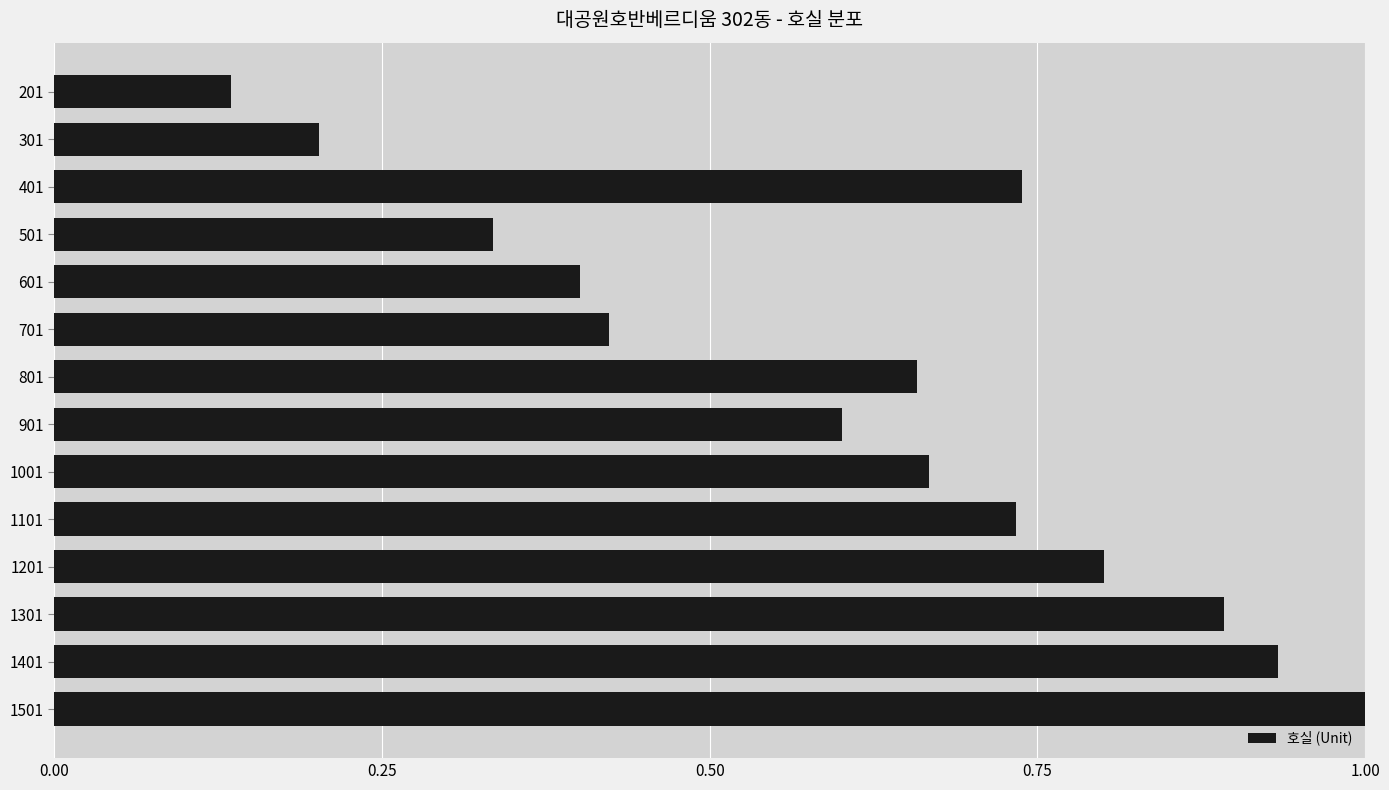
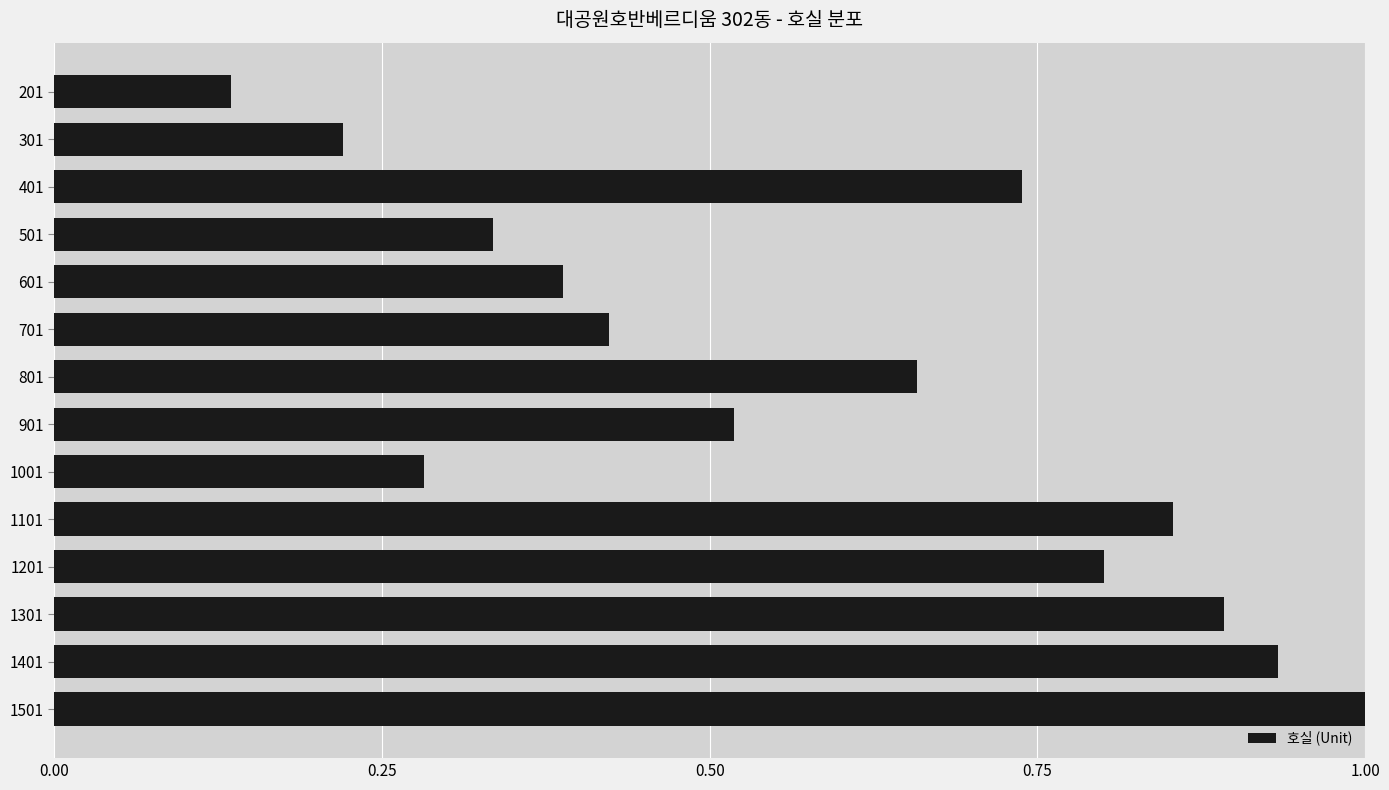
  {
    "201": 0.135,
-   "301": 0.202,
+   "301": 0.220,
    "401": 0.738,
    "501": 0.335,
-   "601": 0.401,
+   "601": 0.388,
    "701": 0.423,
    "801": 0.658,
-   "901": 0.601,
-   "1001": 0.667,
-   "1101": 0.734,
+   "901": 0.518,
+   "1001": 0.282,
+   "1101": 0.854,
    "1201": 0.800,
    "1301": 0.892,
    "1401": 0.933,
    "1501": 1.000
  }
